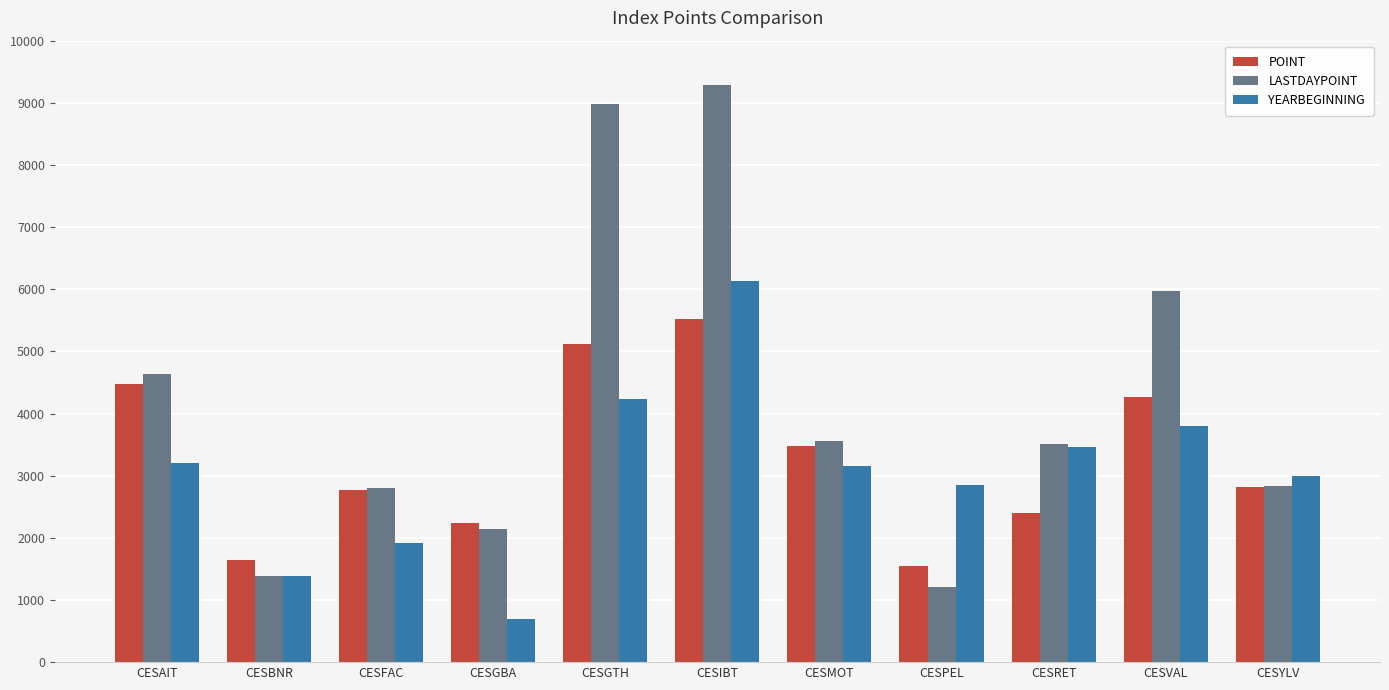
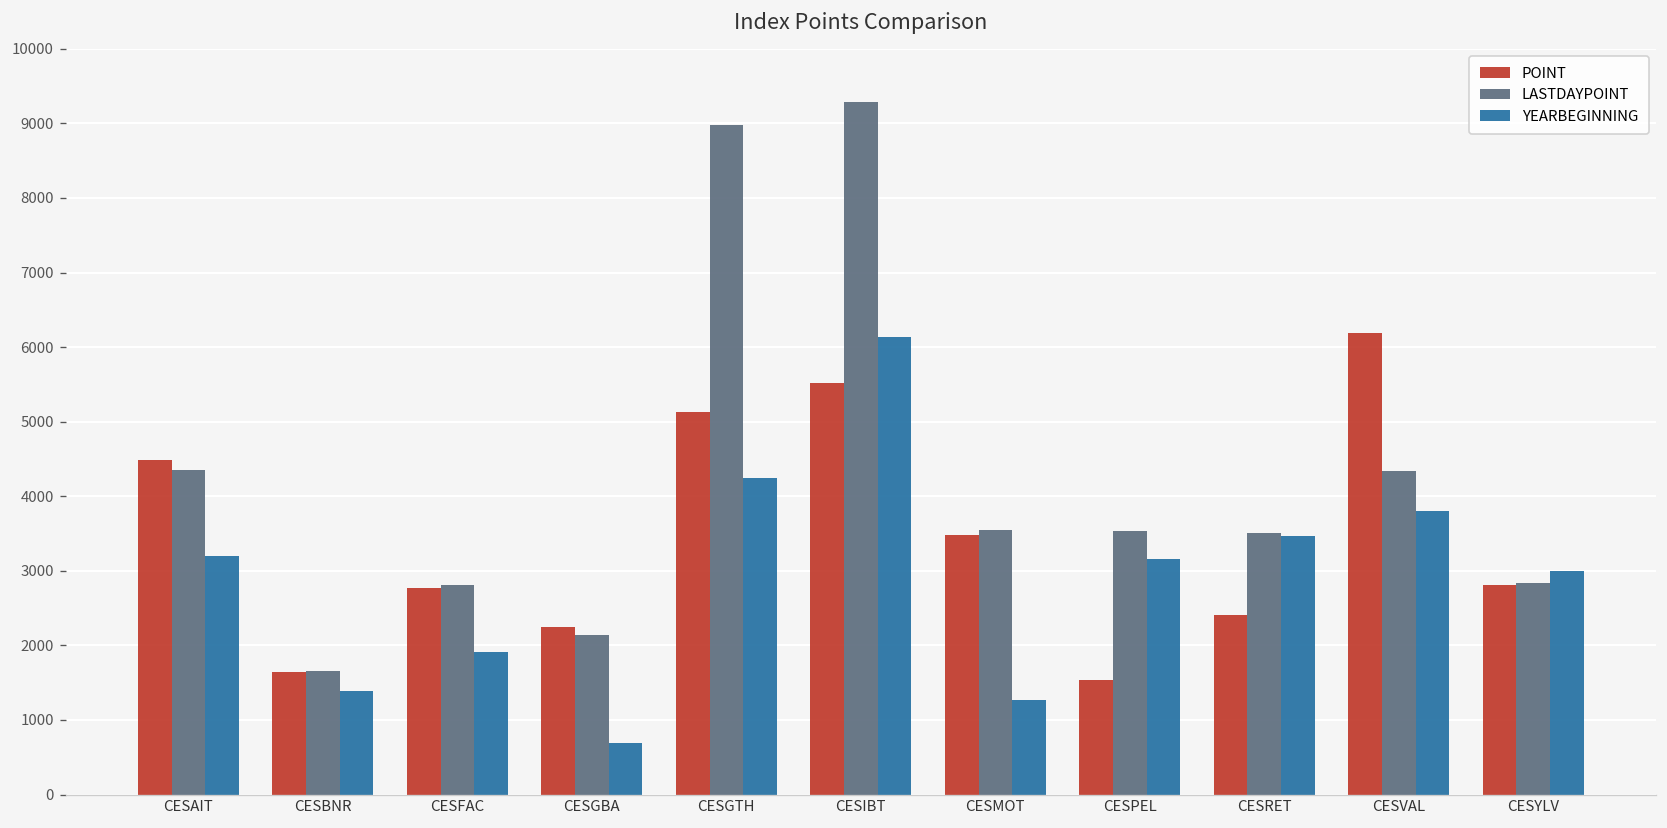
  {
    "POINT": {
      "CESAIT": 4500,
      "CESBNR": 1600,
      "CESFAC": 2800,
      "CESGBA": 2200,
      "CESGTH": 5100,
      "CESIBT": 5500,
      "CESMOT": 3500,
      "CESPEL": 1500,
      "CESRET": 2400,
-     "CESVAL": 4300,
+     "CESVAL": 6200,
      "CESYLV": 2800
    },
    "LASTDAYPOINT": {
-     "CESAIT": 4600,
-     "CESBNR": 1400,
+     "CESAIT": 4400,
+     "CESBNR": 1700,
      "CESFAC": 2800,
      "CESGBA": 2100,
      "CESGTH": 9000,
      "CESIBT": 9300,
      "CESMOT": 3600,
-     "CESPEL": 1200,
+     "CESPEL": 3500,
      "CESRET": 3500,
-     "CESVAL": 6000,
+     "CESVAL": 4300,
      "CESYLV": 2800
    },
    "YEARBEGINNING": {
      "CESAIT": 3200,
      "CESBNR": 1400,
      "CESFAC": 1900,
      "CESGBA": 700,
      "CESGTH": 4200,
      "CESIBT": 6100,
-     "CESMOT": 3200,
-     "CESPEL": 2900,
+     "CESMOT": 1300,
+     "CESPEL": 3200,
      "CESRET": 3500,
      "CESVAL": 3800,
      "CESYLV": 3000
    }
  }
